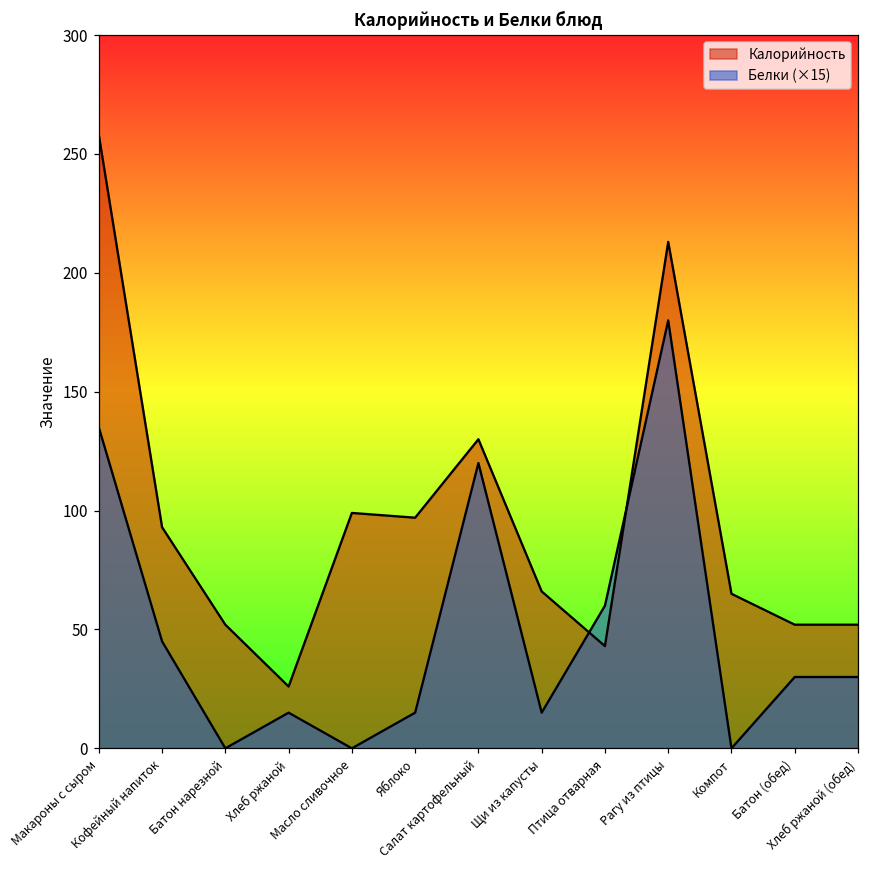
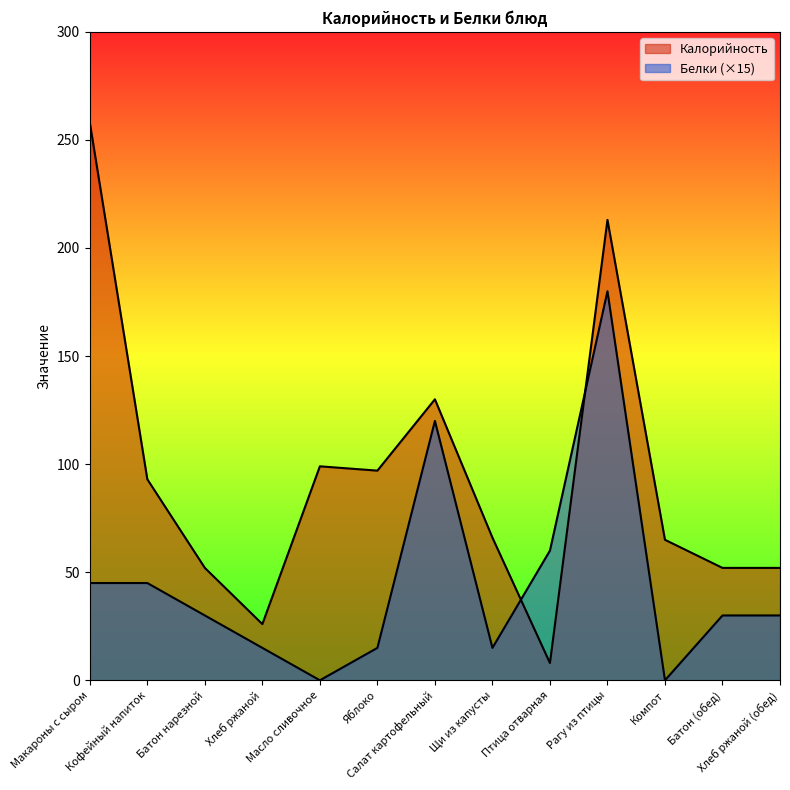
  {
    "Калорийность": {
      "Макароны с сыром": 258,
      "Кофейный напиток": 93,
      "Батон нарезной": 52,
      "Хлеб ржаной": 26,
      "Масло сливочное": 99,
      "Яблоко": 97,
      "Салат картофельный": 130,
      "Щи из капусты": 66,
-     "Птица отварная": 43,
+     "Птица отварная": 8,
      "Рагу из птицы": 213,
      "Компот": 65,
      "Батон (обед)": 52,
      "Хлеб ржаной (обед)": 52
    },
    "Белки (×15)": {
-     "Макароны с сыром": 135,
+     "Макароны с сыром": 45,
      "Кофейный напиток": 45,
-     "Батон нарезной": 0,
+     "Батон нарезной": 30,
      "Хлеб ржаной": 15,
      "Масло сливочное": 0,
      "Яблоко": 15,
      "Салат картофельный": 120,
      "Щи из капусты": 15,
      "Птица отварная": 60,
      "Рагу из птицы": 180,
      "Компот": 0,
      "Батон (обед)": 30,
      "Хлеб ржаной (обед)": 30
    }
  }
